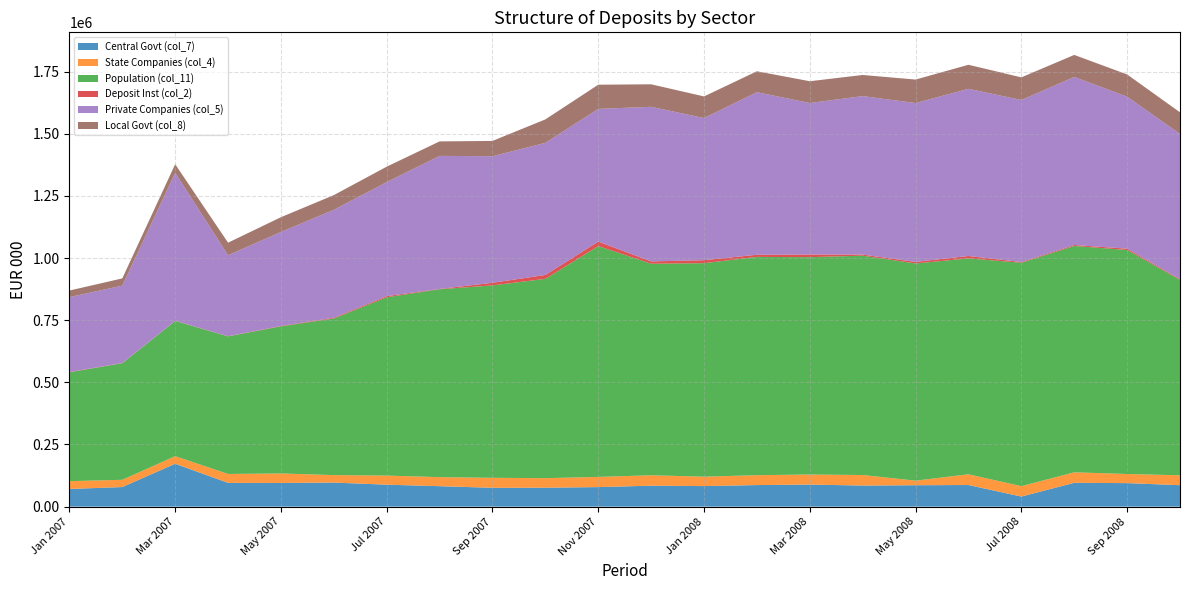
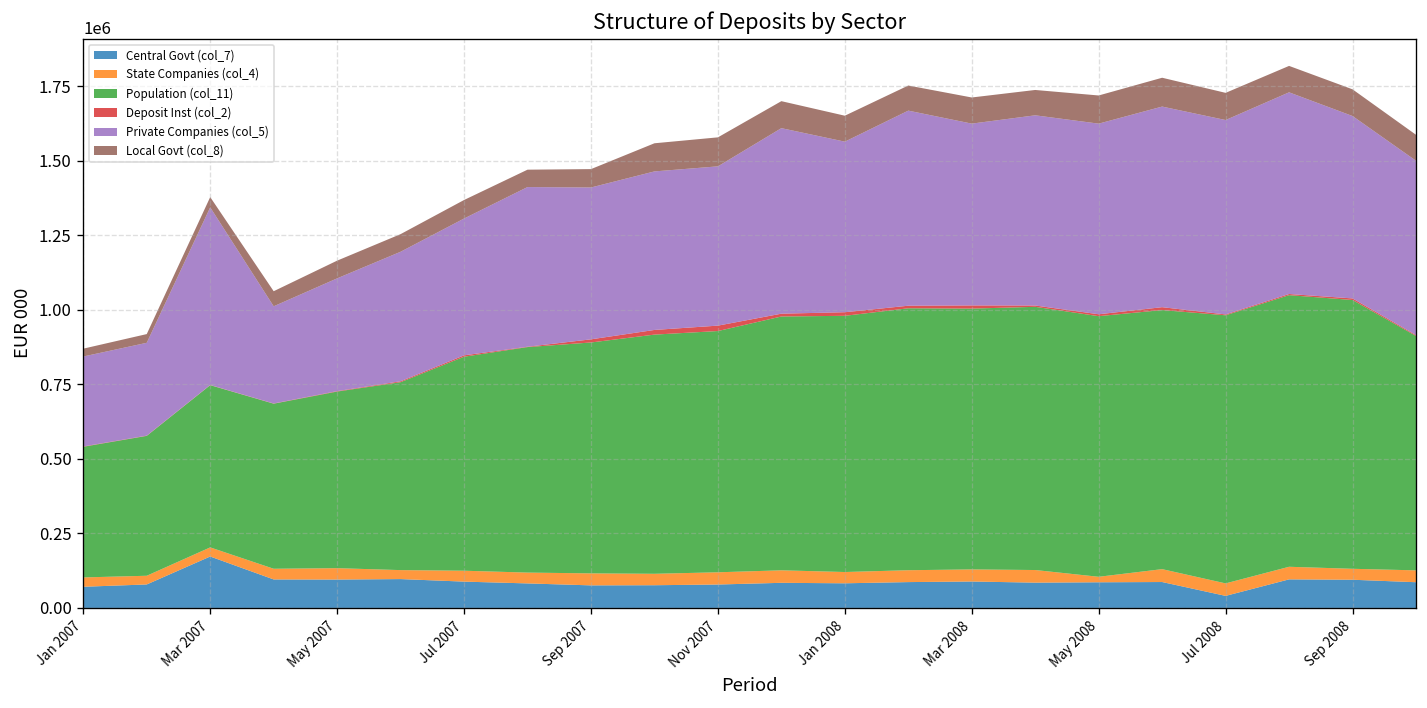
  {
    "Central Govt (col_7)": {
      "Jan 2007": 70000,
      "Mar 2007": 170000,
      "May 2007": 100000,
      "Jul 2007": 90000,
      "Sep 2007": 80000,
      "Nov 2007": 80000,
      "Jan 2008": 80000,
      "Mar 2008": 90000,
      "May 2008": 90000,
      "Jul 2008": 40000,
      "Sep 2008": 90000
    },
    "State Companies (col_4)": {
      "Jan 2007": 30000,
      "Mar 2007": 30000,
      "May 2007": 40000,
      "Jul 2007": 40000,
      "Sep 2007": 40000,
      "Nov 2007": 40000,
      "Jan 2008": 40000,
      "Mar 2008": 40000,
      "May 2008": 20000,
      "Jul 2008": 40000,
      "Sep 2008": 40000
    },
    "Population (col_11)": {
      "Sep 2007": 770000,
-     "Nov 2007": 930000,
+     "Nov 2007": 810000,
      "Jan 2008": 860000,
      "Mar 2008": 870000
    },
    "Deposit Inst (col_2)": {
      "Sep 2007": 10000,
      "Nov 2007": 20000,
      "Jan 2008": 10000,
      "Mar 2008": 10000
    },
    "Private Companies (col_5)": {
      "Jan 2007": 300000,
      "Mar 2007": 600000,
      "May 2007": 380000,
      "Jul 2007": 460000,
      "Sep 2007": 510000,
      "Nov 2007": 530000,
      "Jan 2008": 570000,
      "Mar 2008": 610000,
      "May 2008": 640000,
      "Jul 2008": 650000,
      "Sep 2008": 610000
    },
    "Local Govt (col_8)": {
      "Jan 2007": 30000,
      "Mar 2007": 30000,
      "May 2007": 60000,
      "Jul 2007": 60000,
      "Sep 2007": 60000,
      "Nov 2007": 100000,
      "Jan 2008": 90000,
      "Mar 2008": 90000,
      "May 2008": 90000,
      "Jul 2008": 90000,
      "Sep 2008": 90000
    }
  }
